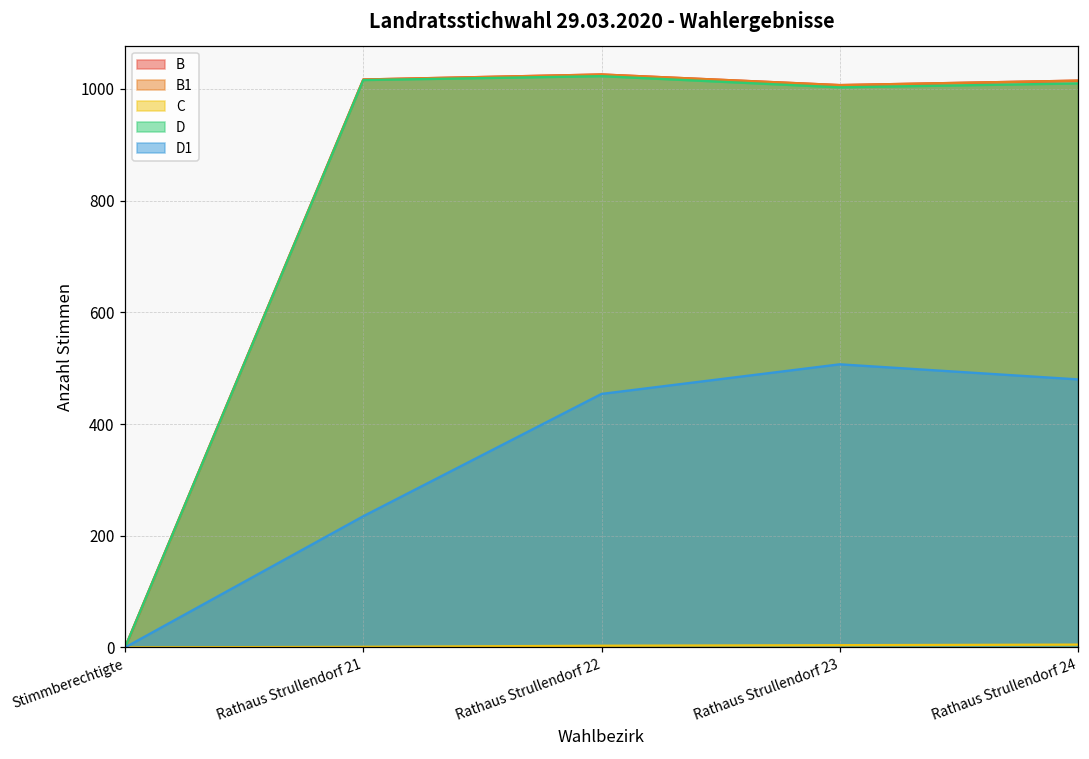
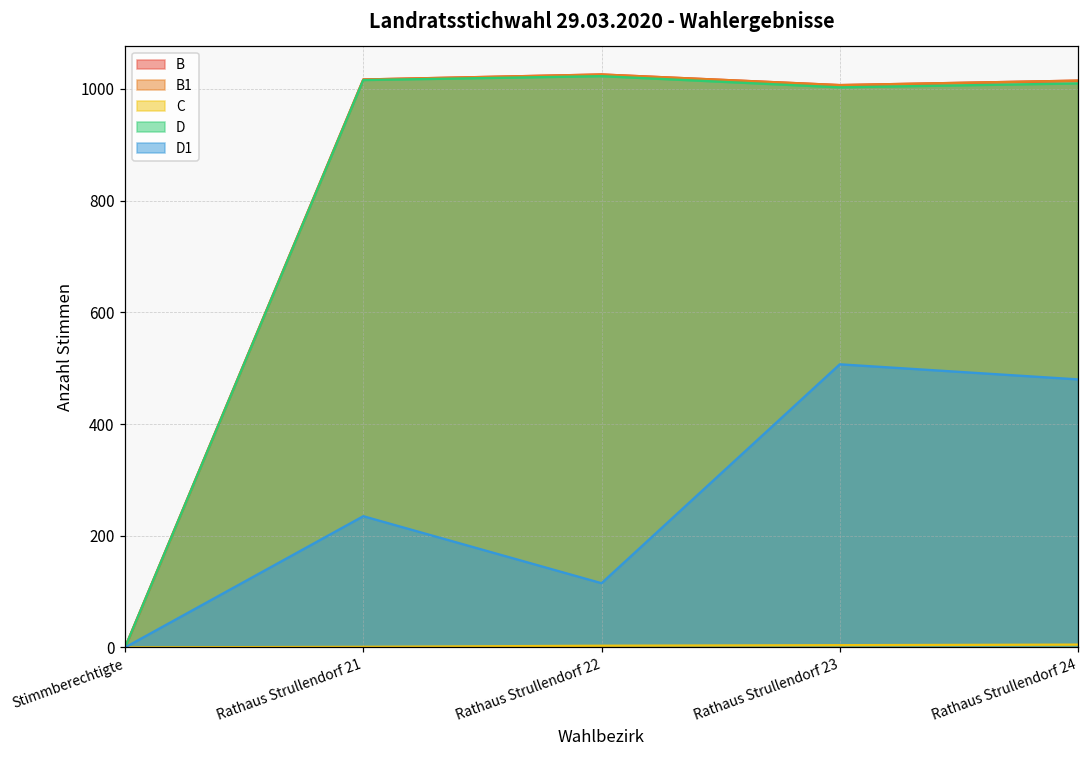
  {
    "D1": {
      "Rathaus Strullendorf 21": 240,
-     "Rathaus Strullendorf 22": 450,
+     "Rathaus Strullendorf 22": 120,
      "Rathaus Strullendorf 23": 510,
      "Rathaus Strullendorf 24": 480
    }
  }
